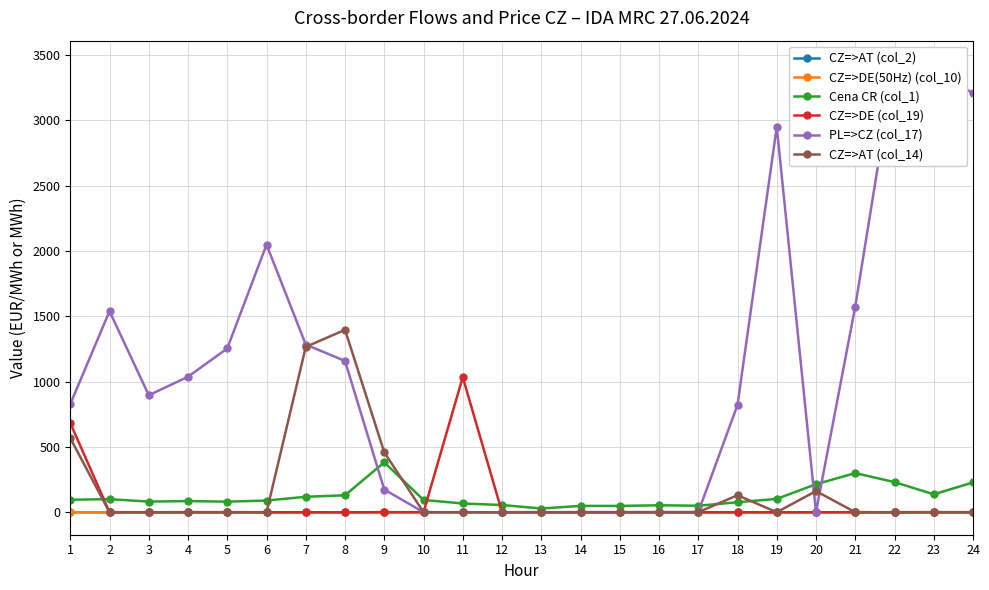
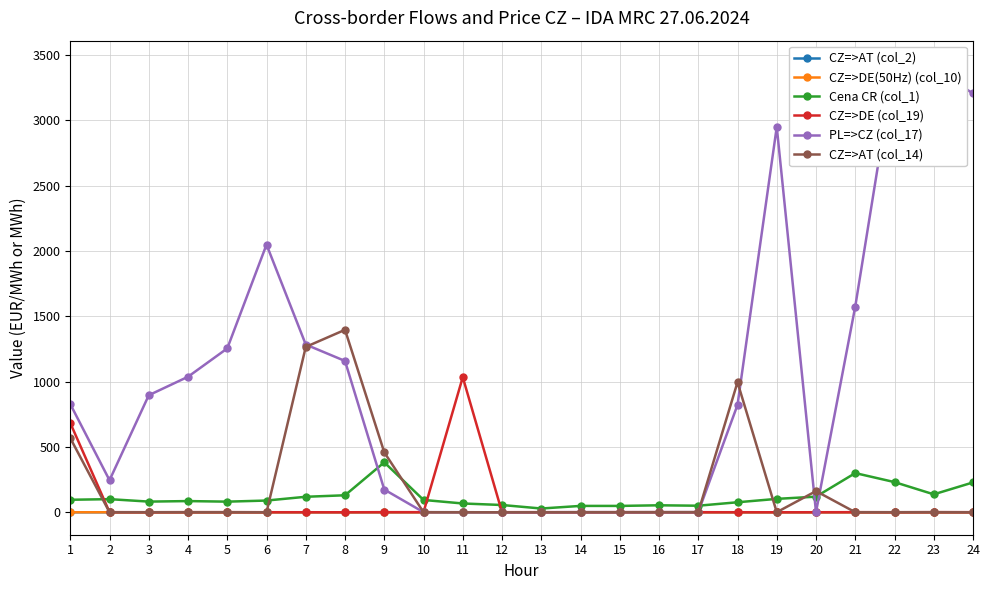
  {
    "CZ=>DE(50Hz) (col_10)": {
      "1": 0
    },
    "Cena CR (col_1)": {
      "1": 100,
      "2": 100,
      "3": 80,
      "4": 90,
      "5": 80,
      "6": 90,
      "7": 120,
      "8": 130,
      "9": 380,
      "10": 90,
      "11": 70,
      "12": 60,
      "13": 30,
      "14": 50,
      "15": 50,
      "16": 50,
      "17": 50,
      "18": 80,
      "19": 100,
-     "20": 210,
+     "20": 120,
      "21": 300,
      "22": 230,
      "23": 140,
      "24": 230
    },
    "CZ=>DE (col_19)": {
      "1": 680,
      "11": 1030
    },
    "PL=>CZ (col_17)": {
      "1": 830,
-     "2": 1540,
+     "2": 250,
      "3": 900,
      "4": 1040,
      "5": 1250,
      "6": 2050,
      "8": 1160,
      "9": 170,
      "18": 820,
      "19": 2950,
      "21": 1580,
      "24": 3210
    },
    "CZ=>AT (col_14)": {
      "1": 570,
      "8": 1400,
      "9": 460,
-     "18": 130,
+     "18": 1000,
      "20": 160
    }
  }
